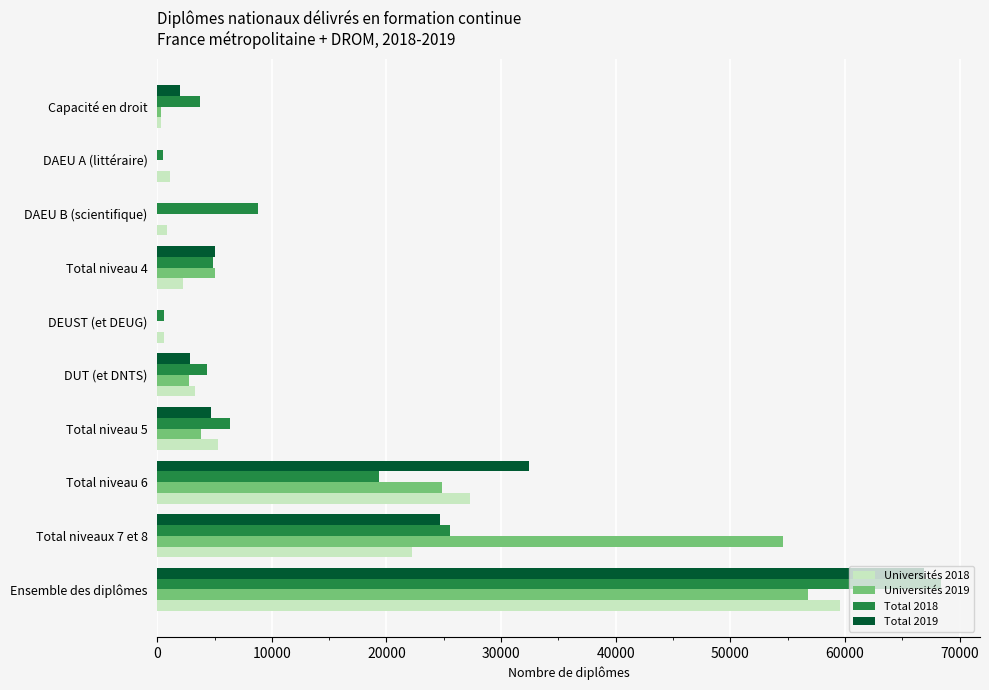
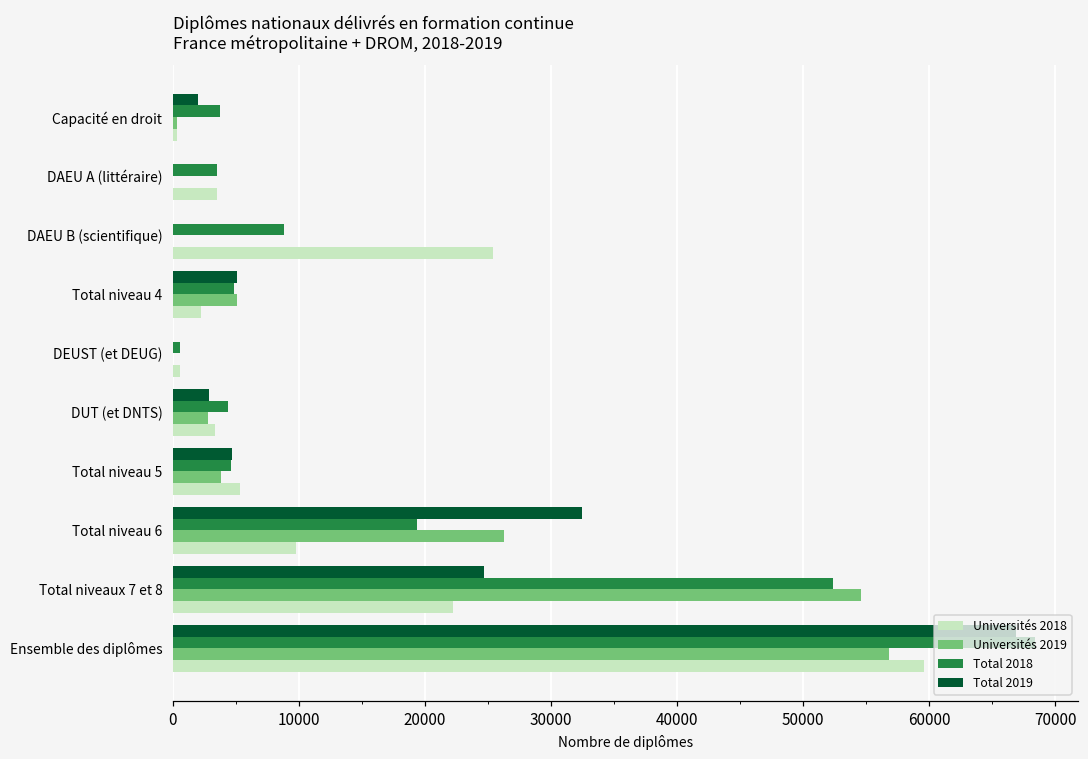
  {
    "Universités 2018": {
      "Capacité en droit": 300,
-     "DAEU A (littéraire)": 1100,
-     "DAEU B (scientifique)": 800,
+     "DAEU A (littéraire)": 3500,
+     "DAEU B (scientifique)": 25400,
      "Total niveau 4": 2200,
      "DEUST (et DEUG)": 600,
      "DUT (et DNTS)": 3300,
      "Total niveau 5": 5300,
-     "Total niveau 6": 27300,
+     "Total niveau 6": 9700,
      "Total niveaux 7 et 8": 22200,
      "Ensemble des diplômes": 59600
    },
    "Universités 2019": {
      "Capacité en droit": 300,
      "DAEU A (littéraire)": 0,
      "DAEU B (scientifique)": 0,
      "Total niveau 4": 5100,
      "DEUST (et DEUG)": 0,
      "DUT (et DNTS)": 2800,
      "Total niveau 5": 3800,
-     "Total niveau 6": 24800,
+     "Total niveau 6": 26200,
      "Total niveaux 7 et 8": 54600,
      "Ensemble des diplômes": 56800
    },
    "Total 2018": {
      "Capacité en droit": 3700,
-     "DAEU A (littéraire)": 500,
+     "DAEU A (littéraire)": 3500,
      "DAEU B (scientifique)": 8800,
      "Total niveau 4": 4800,
      "DEUST (et DEUG)": 600,
      "DUT (et DNTS)": 4400,
-     "Total niveau 5": 6400,
+     "Total niveau 5": 4600,
      "Total niveau 6": 19300,
-     "Total niveaux 7 et 8": 25500
+     "Total niveaux 7 et 8": 52300
    },
    "Total 2019": {
      "Capacité en droit": 2000,
      "DAEU A (littéraire)": 0,
      "DAEU B (scientifique)": 0,
      "Total niveau 4": 5100,
      "DEUST (et DEUG)": 0,
      "DUT (et DNTS)": 2900,
      "Total niveau 5": 4700,
      "Total niveau 6": 32400,
      "Total niveaux 7 et 8": 24600
    }
  }
